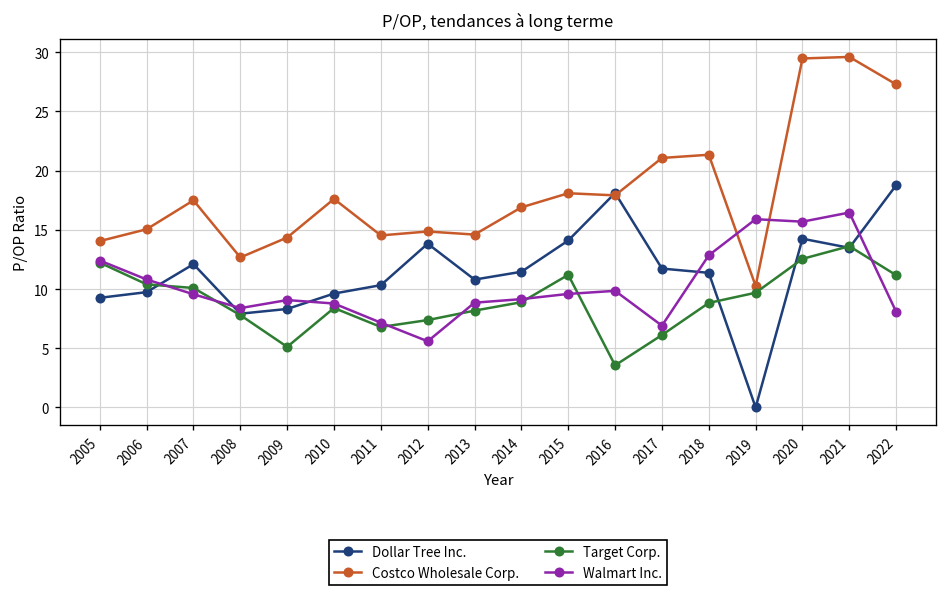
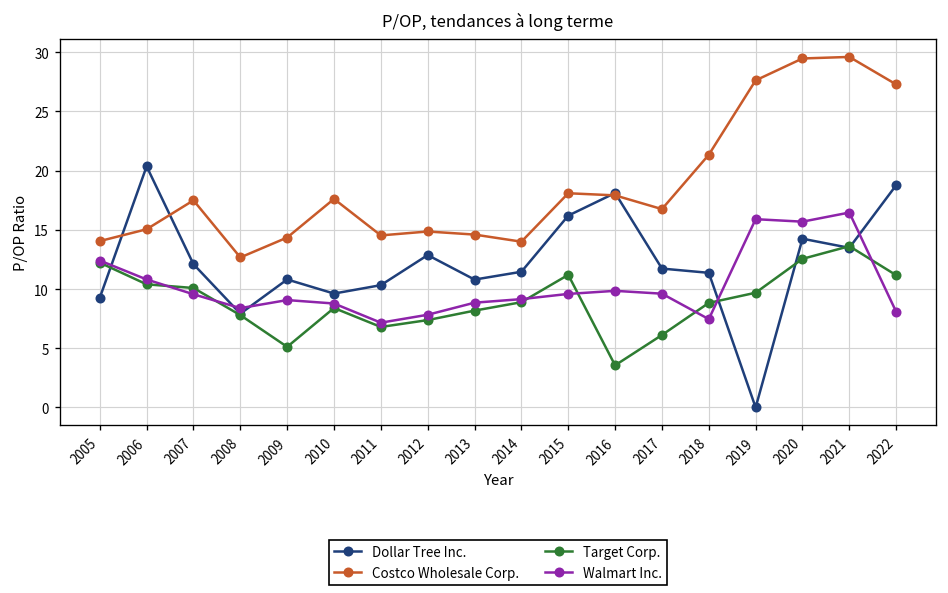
  {
    "Dollar Tree Inc.": {
      "2005": 9,
-     "2006": 10,
+     "2006": 20,
      "2007": 12,
-     "2009": 8,
+     "2009": 11,
      "2010": 10,
      "2011": 10,
-     "2012": 14,
+     "2012": 13,
      "2013": 11,
      "2014": 11,
-     "2015": 14,
+     "2015": 16,
      "2017": 12,
      "2018": 11,
      "2019": 0,
      "2020": 14,
      "2022": 19
    },
    "Costco Wholesale Corp.": {
      "2005": 14,
      "2006": 15,
      "2007": 17,
      "2008": 13,
      "2009": 14,
      "2010": 18,
      "2011": 15,
      "2012": 15,
      "2013": 15,
-     "2014": 17,
+     "2014": 14,
      "2015": 18,
-     "2017": 21,
+     "2017": 17,
      "2018": 21,
-     "2019": 10,
+     "2019": 28,
      "2020": 29,
      "2021": 30,
      "2022": 27
    },
    "Target Corp.": {
      "2006": 10,
      "2007": 10,
      "2009": 5,
      "2010": 8,
      "2011": 7,
      "2012": 7,
      "2013": 8,
      "2014": 9,
      "2015": 11,
      "2016": 4,
      "2017": 6,
      "2018": 9,
      "2019": 10,
      "2020": 13,
      "2022": 11
    },
    "Walmart Inc.": {
      "2006": 11,
      "2007": 10,
      "2008": 8,
      "2009": 9,
      "2010": 9,
      "2011": 7,
-     "2012": 6,
+     "2012": 8,
      "2013": 9,
      "2014": 9,
      "2015": 10,
      "2016": 10,
-     "2017": 7,
-     "2018": 13,
+     "2017": 10,
+     "2018": 7,
      "2019": 16,
      "2020": 16,
      "2021": 16,
      "2022": 8
    }
  }
